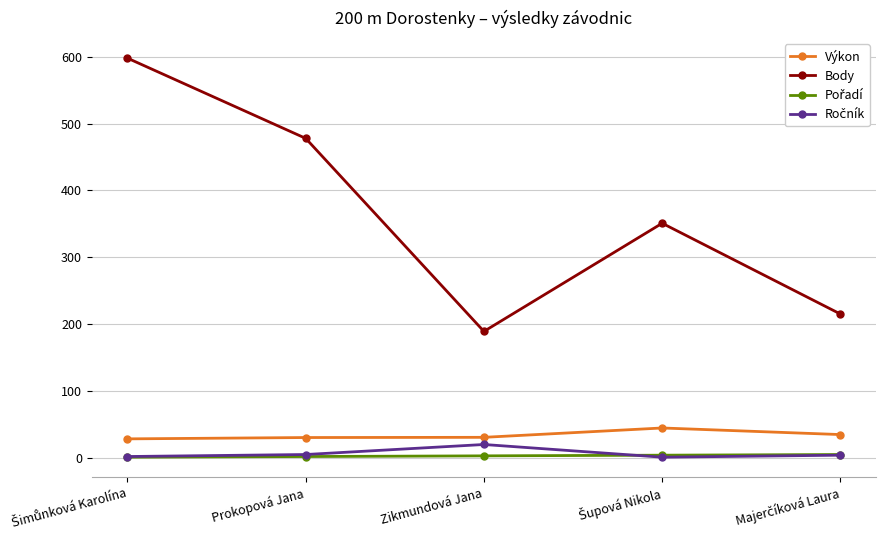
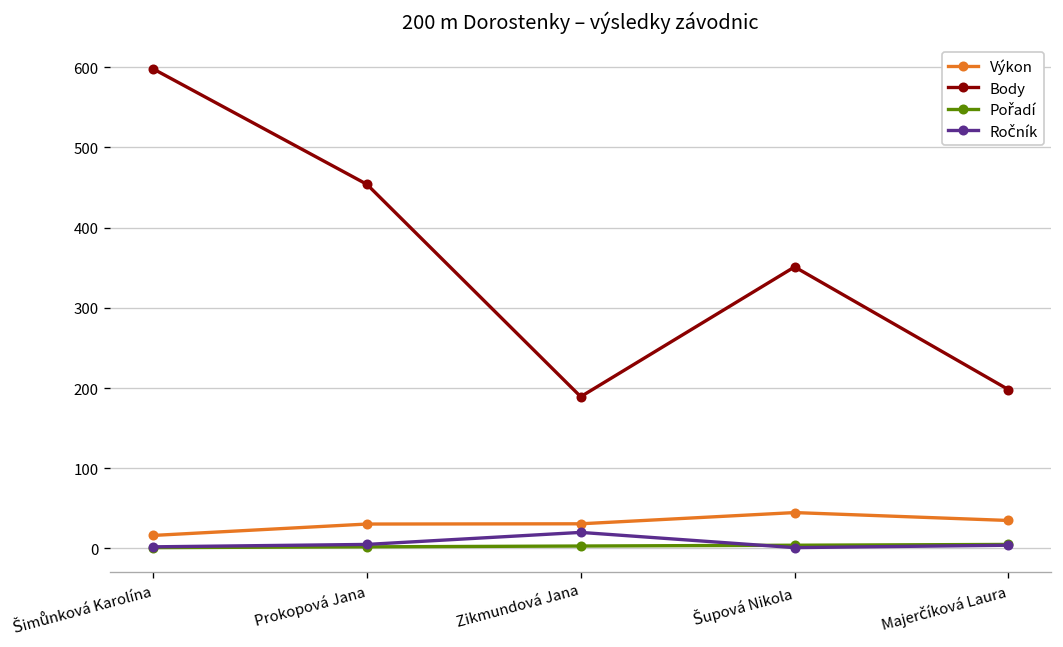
  {
    "Výkon": {
-     "Šimůnková Karolína": 30,
+     "Šimůnková Karolína": 20,
      "Prokopová Jana": 30,
      "Zikmundová Jana": 30,
      "Šupová Nikola": 40,
      "Majerčíková Laura": 30
    },
    "Body": {
      "Šimůnková Karolína": 600,
-     "Prokopová Jana": 480,
+     "Prokopová Jana": 450,
      "Zikmundová Jana": 190,
      "Šupová Nikola": 350,
-     "Majerčíková Laura": 220
+     "Majerčíková Laura": 200
    },
    "Pořadí": {
      "Zikmundová Jana": 0
    },
    "Ročník": {
      "Zikmundová Jana": 20
    }
  }
